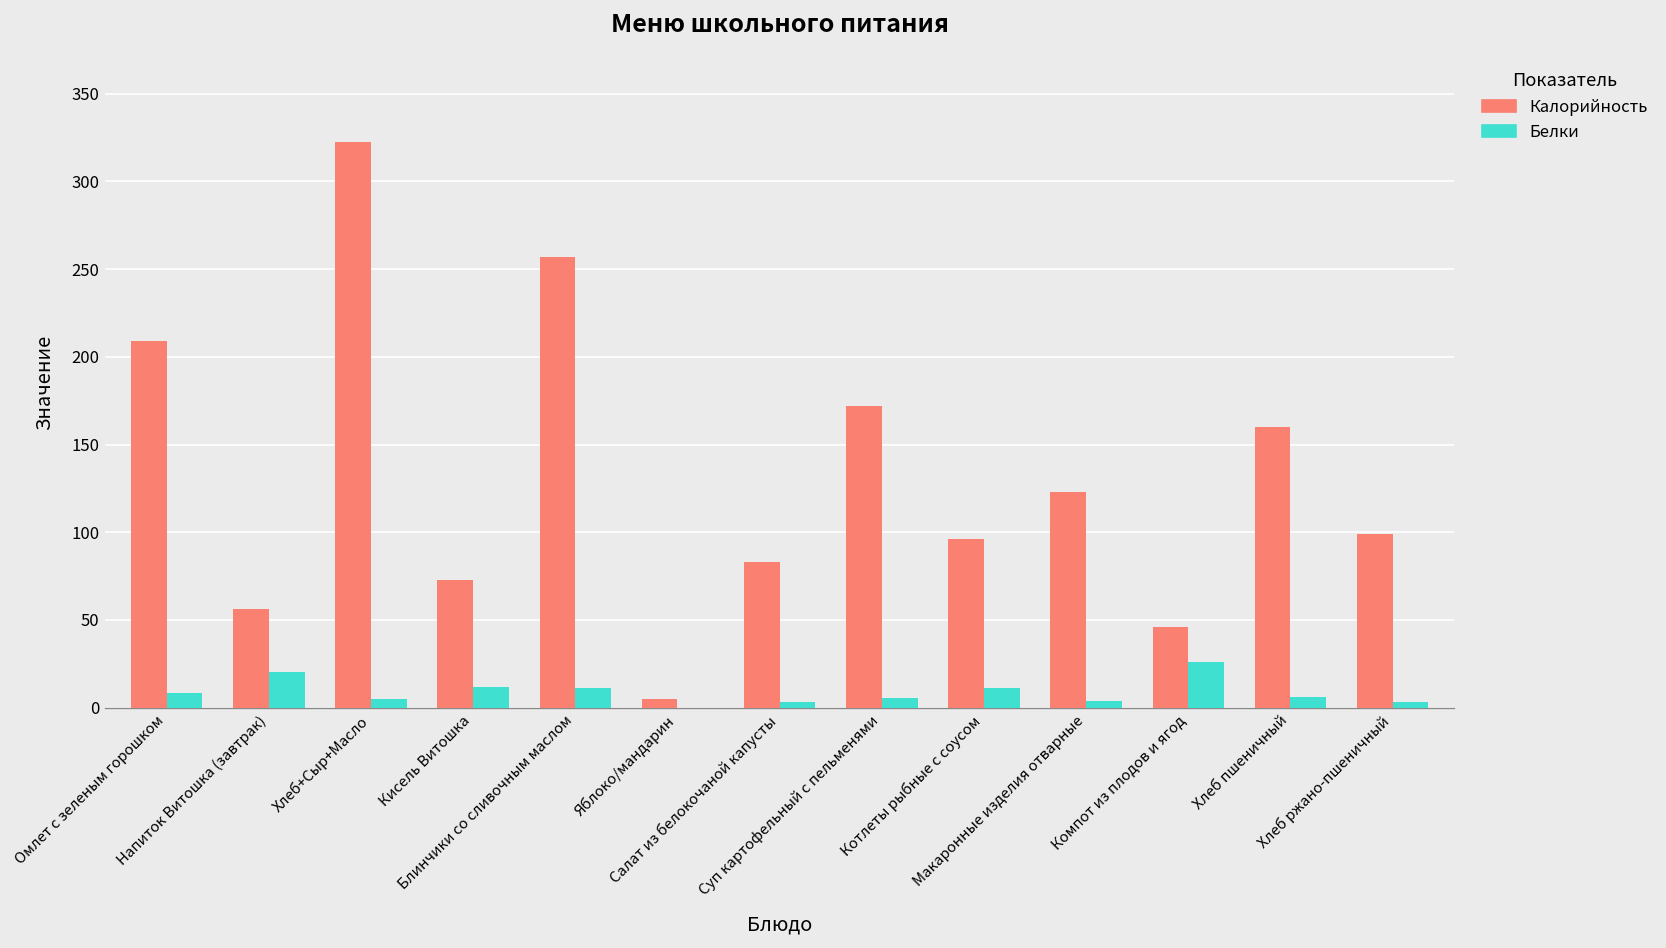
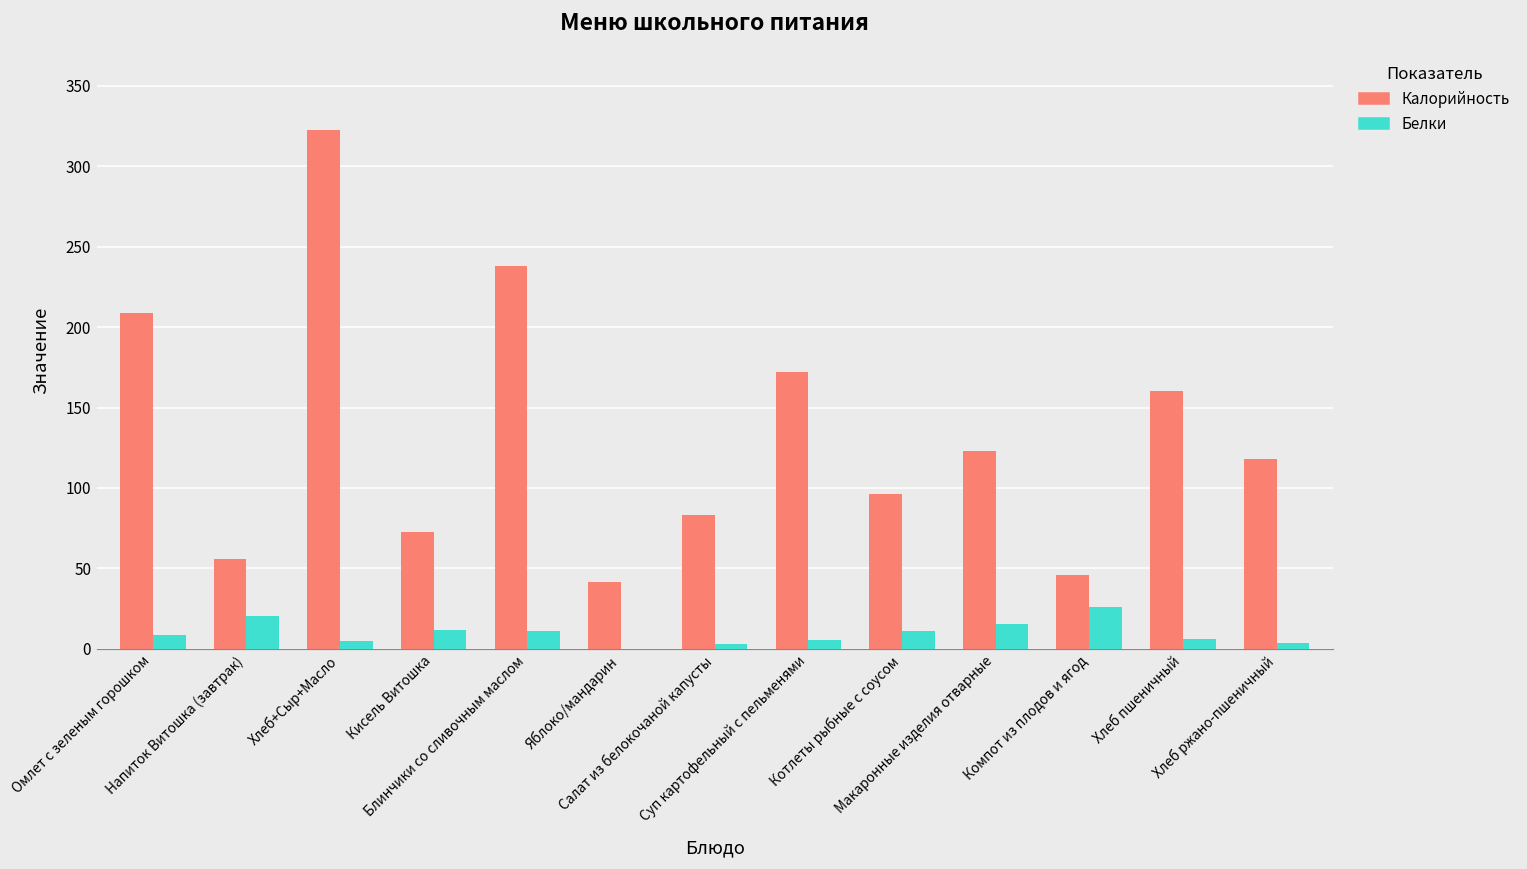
  {
    "Калорийность": {
      "Омлет с зеленым горошком": 209,
      "Напиток Витошка (завтрак)": 56,
      "Хлеб+Сыр+Масло": 322,
      "Кисель Витошка": 73,
-     "Блинчики со сливочным маслом": 257,
-     "Яблоко/мандарин": 5,
+     "Блинчики со сливочным маслом": 238,
+     "Яблоко/мандарин": 41,
      "Салат из белокочаной капусты": 83,
      "Суп картофельный с пельменями": 172,
      "Котлеты рыбные с соусом": 96,
      "Макаронные изделия отварные": 123,
      "Компот из плодов и ягод": 46,
      "Хлеб пшеничный": 160,
-     "Хлеб ржано-пшеничный": 99
+     "Хлеб ржано-пшеничный": 118
    },
    "Белки": {
      "Омлет с зеленым горошком": 8,
      "Напиток Витошка (завтрак)": 20,
      "Хлеб+Сыр+Масло": 5,
      "Кисель Витошка": 12,
      "Блинчики со сливочным маслом": 11,
      "Салат из белокочаной капусты": 3,
      "Суп картофельный с пельменями": 5,
      "Котлеты рыбные с соусом": 11,
-     "Макаронные изделия отварные": 4,
+     "Макаронные изделия отварные": 16,
      "Компот из плодов и ягод": 26,
      "Хлеб пшеничный": 6,
      "Хлеб ржано-пшеничный": 3
    }
  }
